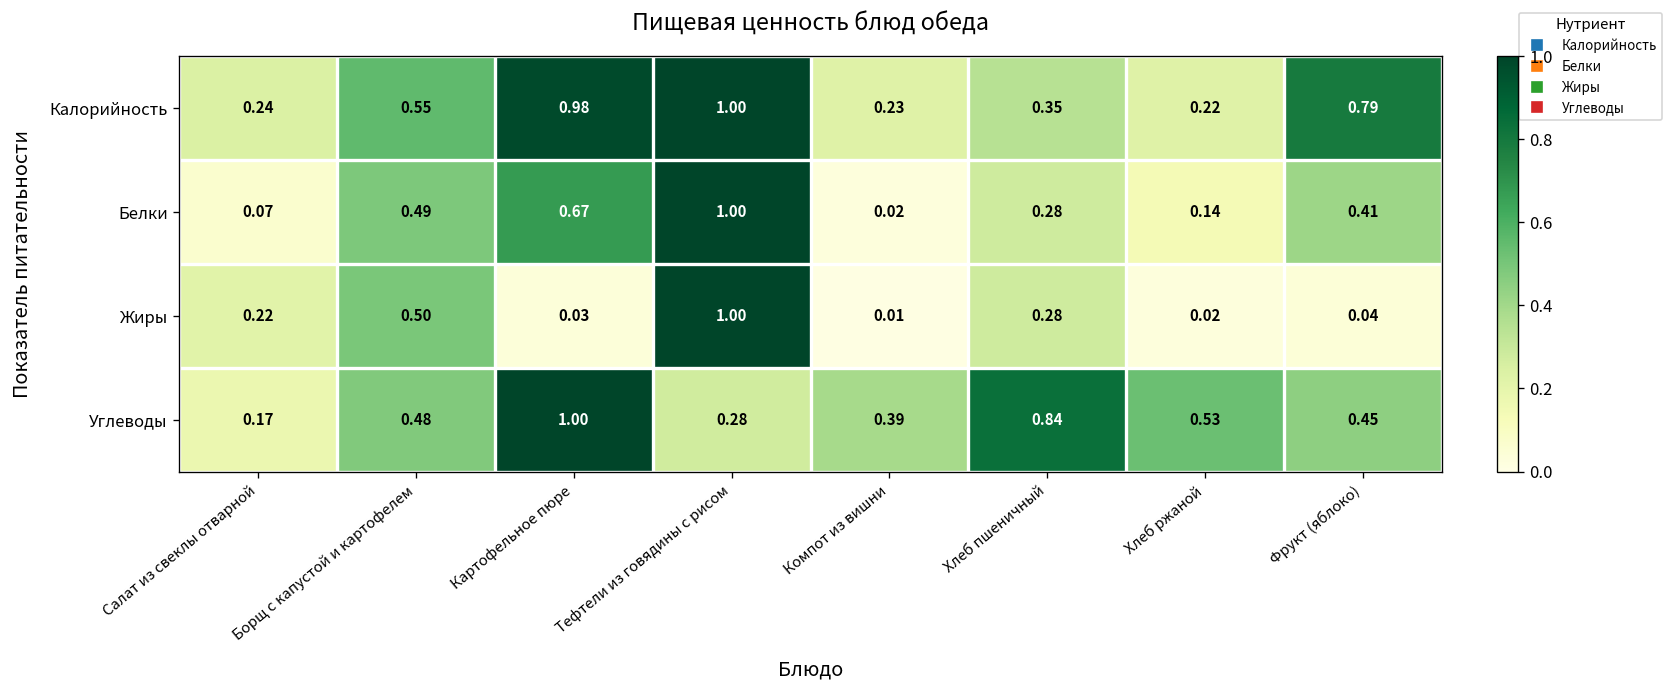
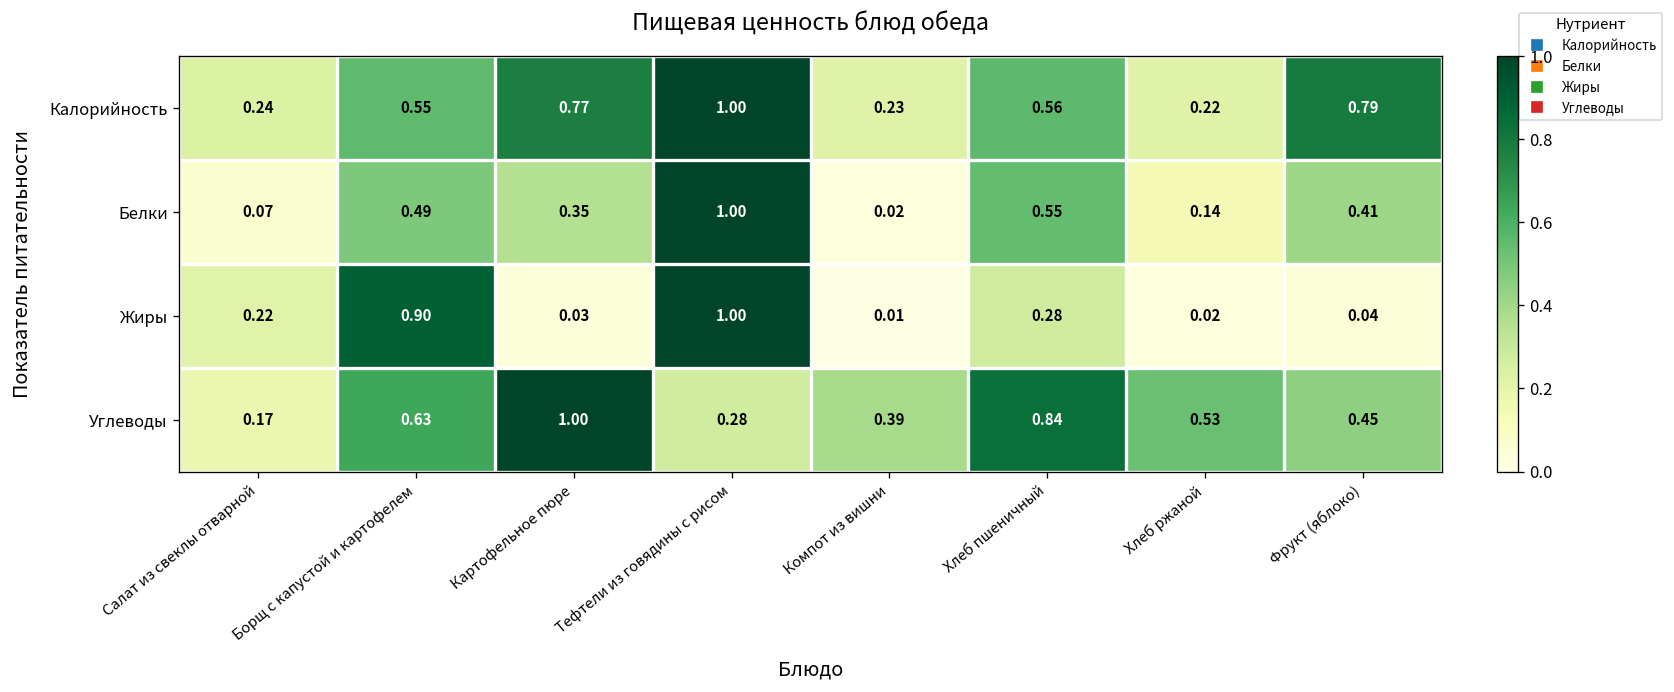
  {
    "Калорийность": {
      "Салат из свеклы отварной": 0.24,
      "Борщ с капустой и картофелем": 0.55,
-     "Картофельное пюре": 0.98,
+     "Картофельное пюре": 0.77,
      "Тефтели из говядины с рисом": 1.00,
      "Компот из вишни": 0.23,
-     "Хлеб пшеничный": 0.35,
+     "Хлеб пшеничный": 0.56,
      "Хлеб ржаной": 0.22,
      "Фрукт (яблоко)": 0.79
    },
    "Белки": {
      "Салат из свеклы отварной": 0.07,
      "Борщ с капустой и картофелем": 0.49,
-     "Картофельное пюре": 0.67,
+     "Картофельное пюре": 0.35,
      "Тефтели из говядины с рисом": 1.00,
      "Компот из вишни": 0.02,
-     "Хлеб пшеничный": 0.28,
+     "Хлеб пшеничный": 0.55,
      "Хлеб ржаной": 0.14,
      "Фрукт (яблоко)": 0.41
    },
    "Жиры": {
      "Салат из свеклы отварной": 0.22,
-     "Борщ с капустой и картофелем": 0.50,
+     "Борщ с капустой и картофелем": 0.90,
      "Картофельное пюре": 0.03,
      "Тефтели из говядины с рисом": 1.00,
      "Компот из вишни": 0.01,
      "Хлеб пшеничный": 0.28,
      "Хлеб ржаной": 0.02,
      "Фрукт (яблоко)": 0.04
    },
    "Углеводы": {
      "Салат из свеклы отварной": 0.17,
-     "Борщ с капустой и картофелем": 0.48,
+     "Борщ с капустой и картофелем": 0.63,
      "Картофельное пюре": 1.00,
      "Тефтели из говядины с рисом": 0.28,
      "Компот из вишни": 0.39,
      "Хлеб пшеничный": 0.84,
      "Хлеб ржаной": 0.53,
      "Фрукт (яблоко)": 0.45
    }
  }
